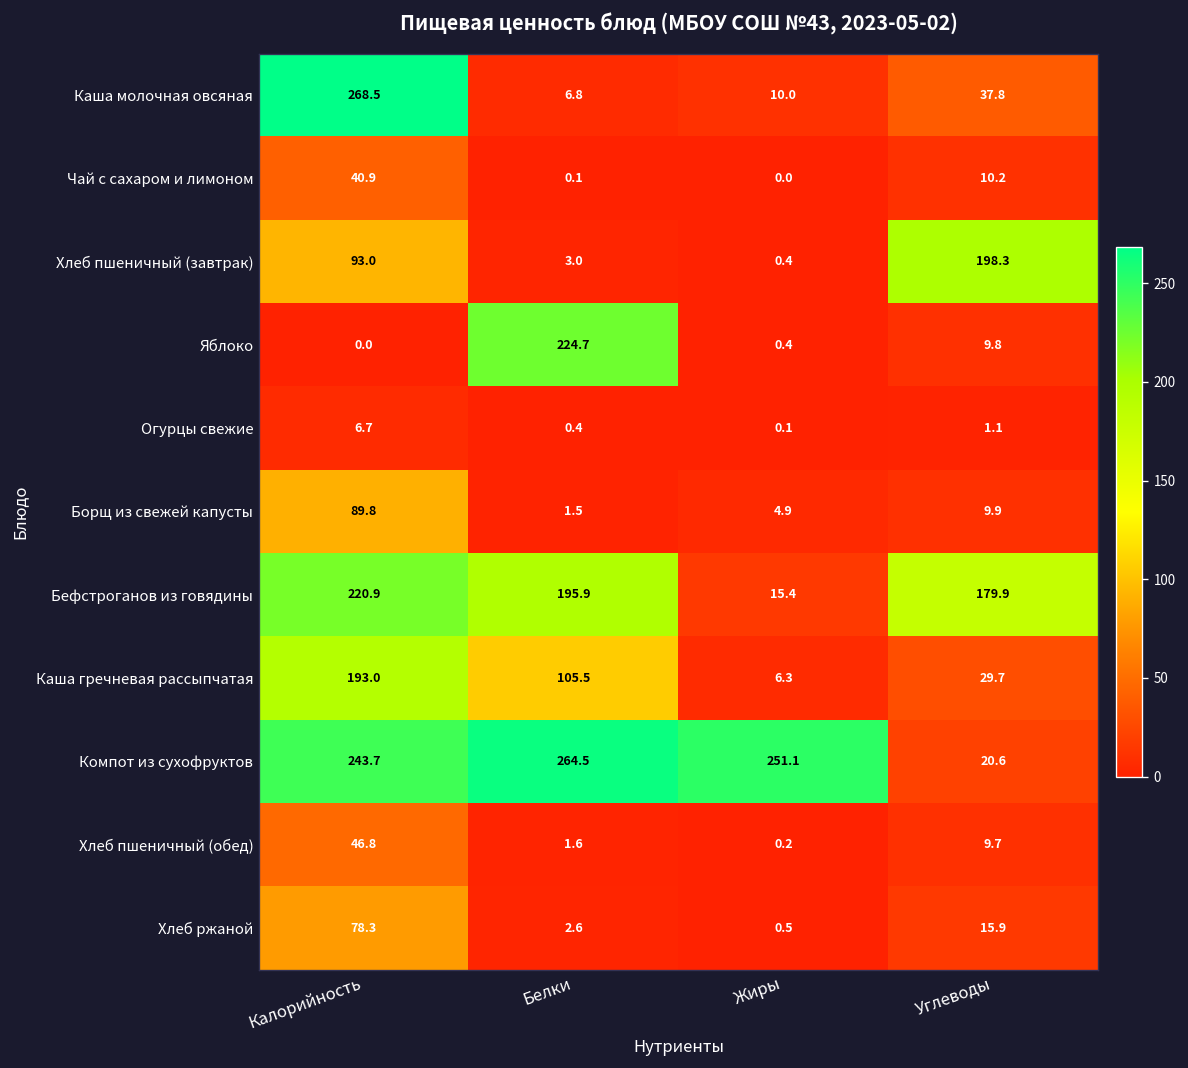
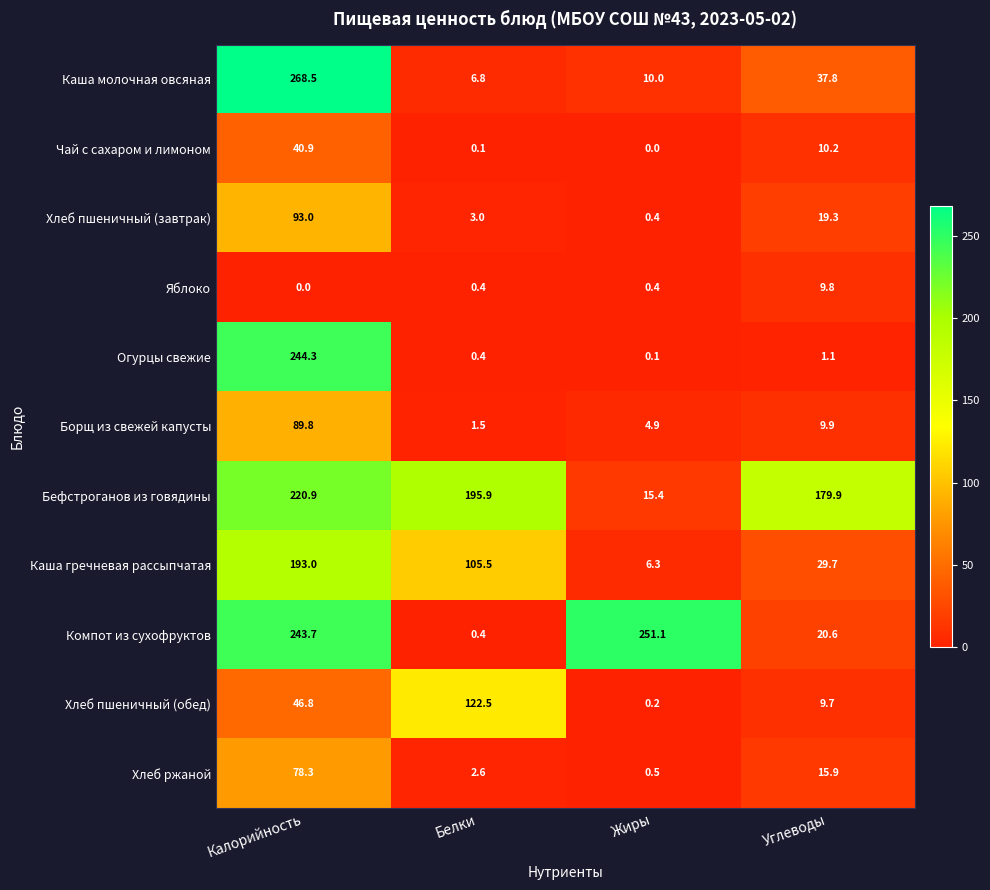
  {
    "Каша молочная овсяная": {
      "Калорийность": 268.5,
      "Белки": 6.8,
      "Жиры": 10.0,
      "Углеводы": 37.8
    },
    "Чай с сахаром и лимоном": {
      "Калорийность": 40.9,
      "Белки": 0.1,
      "Жиры": 0.0,
      "Углеводы": 10.2
    },
    "Хлеб пшеничный (завтрак)": {
      "Калорийность": 93.0,
      "Белки": 3.0,
      "Жиры": 0.4,
-     "Углеводы": 198.3
+     "Углеводы": 19.3
    },
    "Яблоко": {
      "Калорийность": 0.0,
-     "Белки": 224.7,
+     "Белки": 0.4,
      "Жиры": 0.4,
      "Углеводы": 9.8
    },
    "Огурцы свежие": {
-     "Калорийность": 6.7,
+     "Калорийность": 244.3,
      "Белки": 0.4,
      "Жиры": 0.1,
      "Углеводы": 1.1
    },
    "Борщ из свежей капусты": {
      "Калорийность": 89.8,
      "Белки": 1.5,
      "Жиры": 4.9,
      "Углеводы": 9.9
    },
    "Бефстроганов из говядины": {
      "Калорийность": 220.9,
      "Белки": 195.9,
      "Жиры": 15.4,
      "Углеводы": 179.9
    },
    "Каша гречневая рассыпчатая": {
      "Калорийность": 193.0,
      "Белки": 105.5,
      "Жиры": 6.3,
      "Углеводы": 29.7
    },
    "Компот из сухофруктов": {
      "Калорийность": 243.7,
-     "Белки": 264.5,
+     "Белки": 0.4,
      "Жиры": 251.1,
      "Углеводы": 20.6
    },
    "Хлеб пшеничный (обед)": {
      "Калорийность": 46.8,
-     "Белки": 1.6,
+     "Белки": 122.5,
      "Жиры": 0.2,
      "Углеводы": 9.7
    },
    "Хлеб ржаной": {
      "Калорийность": 78.3,
      "Белки": 2.6,
      "Жиры": 0.5,
      "Углеводы": 15.9
    }
  }
